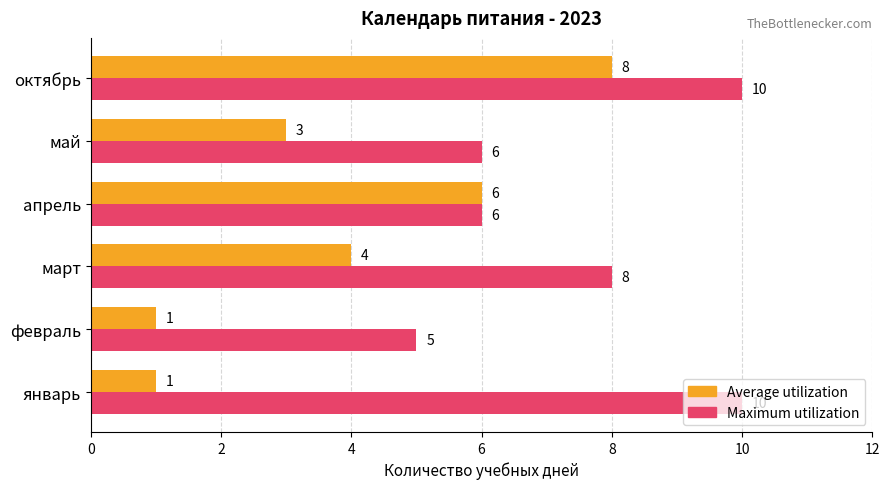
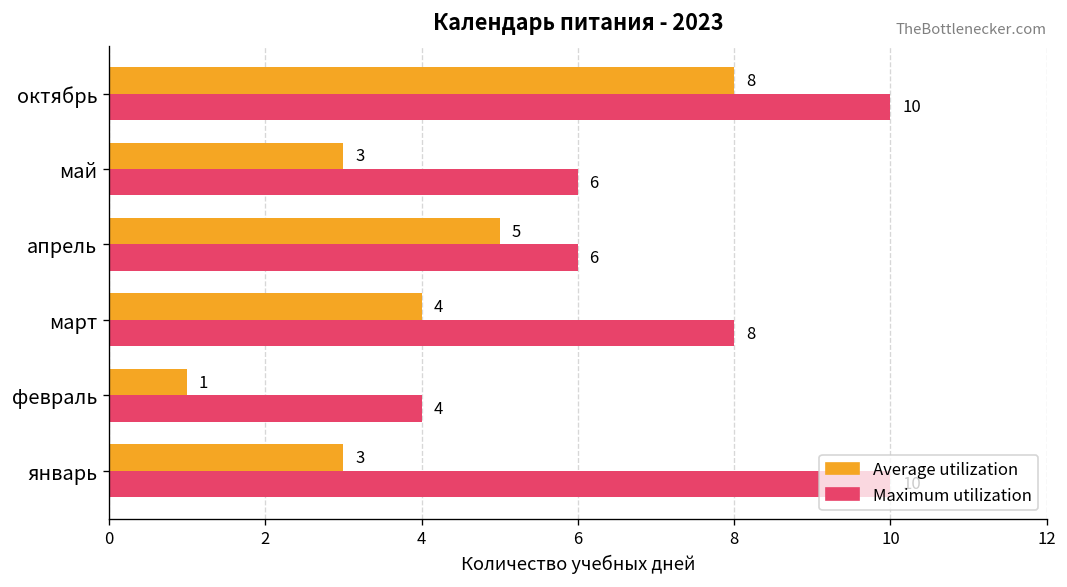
  {
    "Average utilization": {
      "октябрь": 8,
      "май": 3,
-     "апрель": 6,
+     "апрель": 5,
      "март": 4,
      "февраль": 1,
-     "январь": 1
+     "январь": 3
    },
    "Maximum utilization": {
      "октябрь": 10,
      "май": 6,
      "апрель": 6,
      "март": 8,
-     "февраль": 5
+     "февраль": 4
    }
  }
